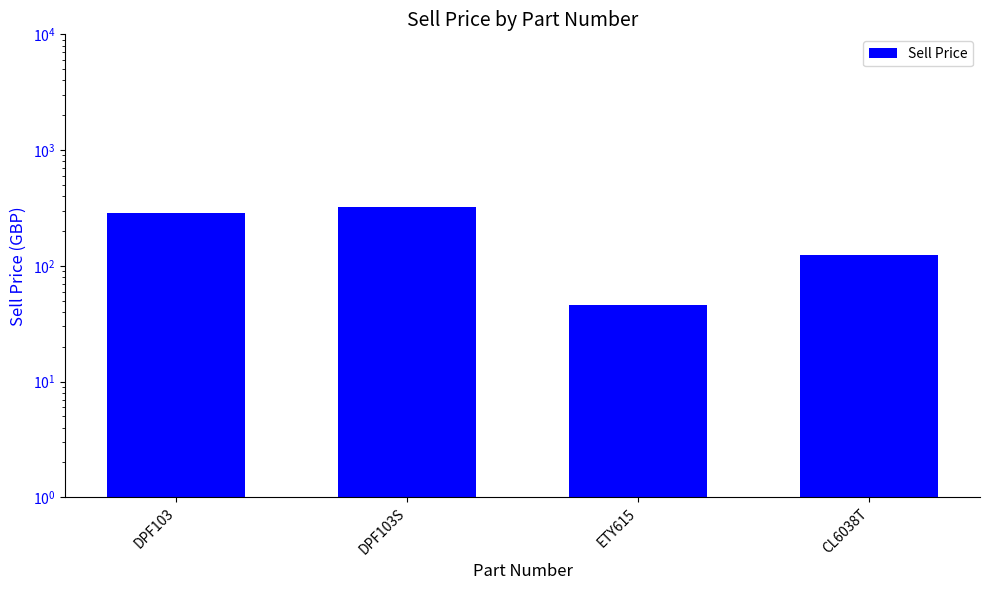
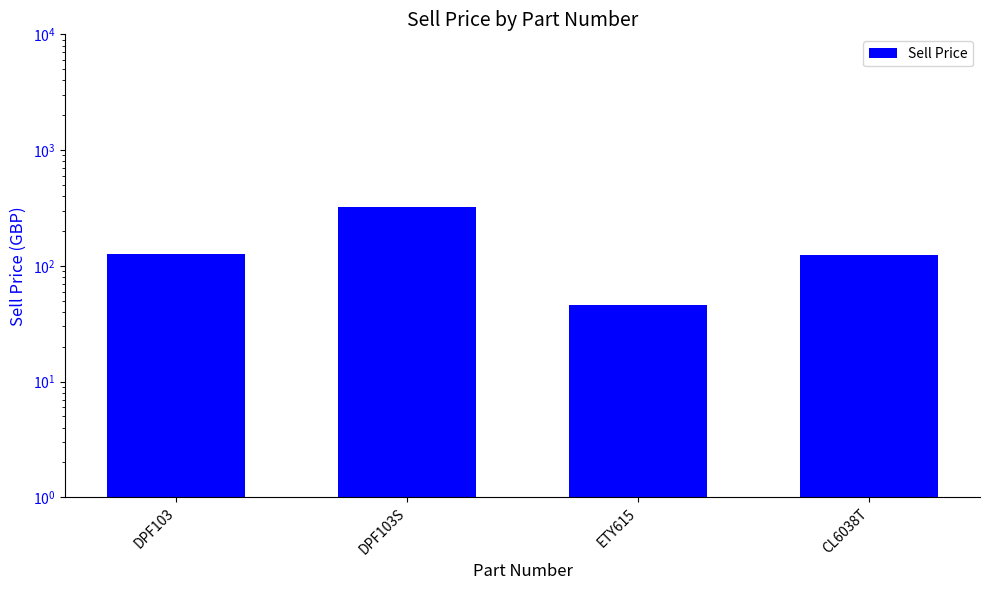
  {
-   "DPF103": 290,
+   "DPF103": 130,
    "DPF103S": 330,
    "ETY615": 46,
    "CL6038T": 120
  }
